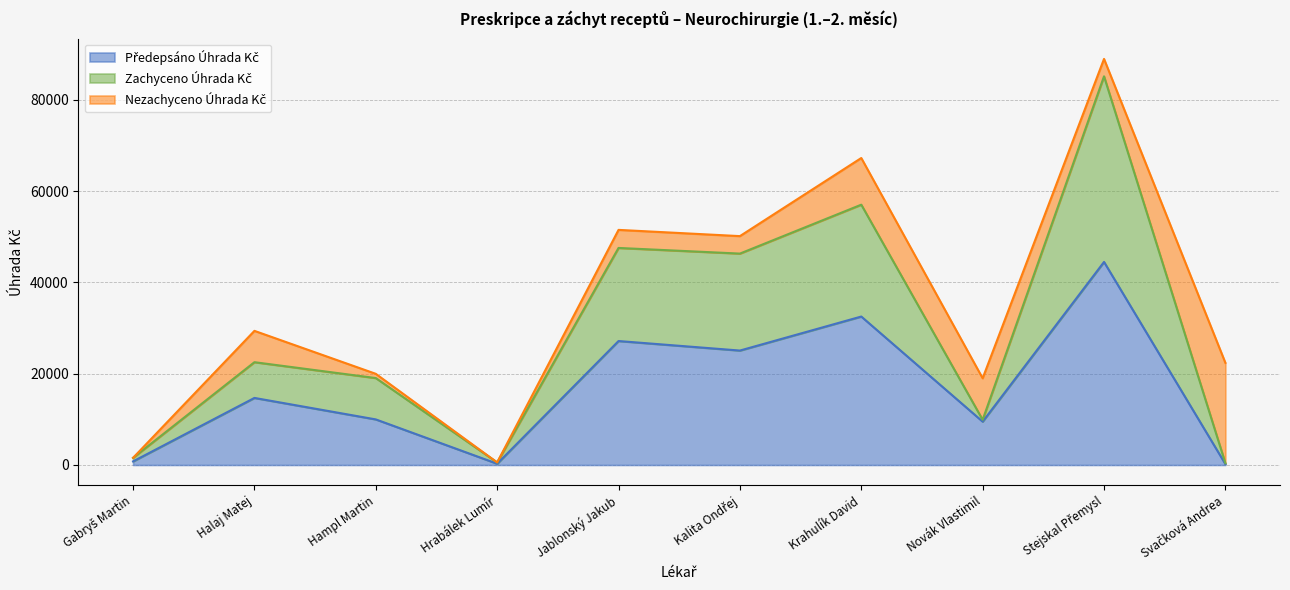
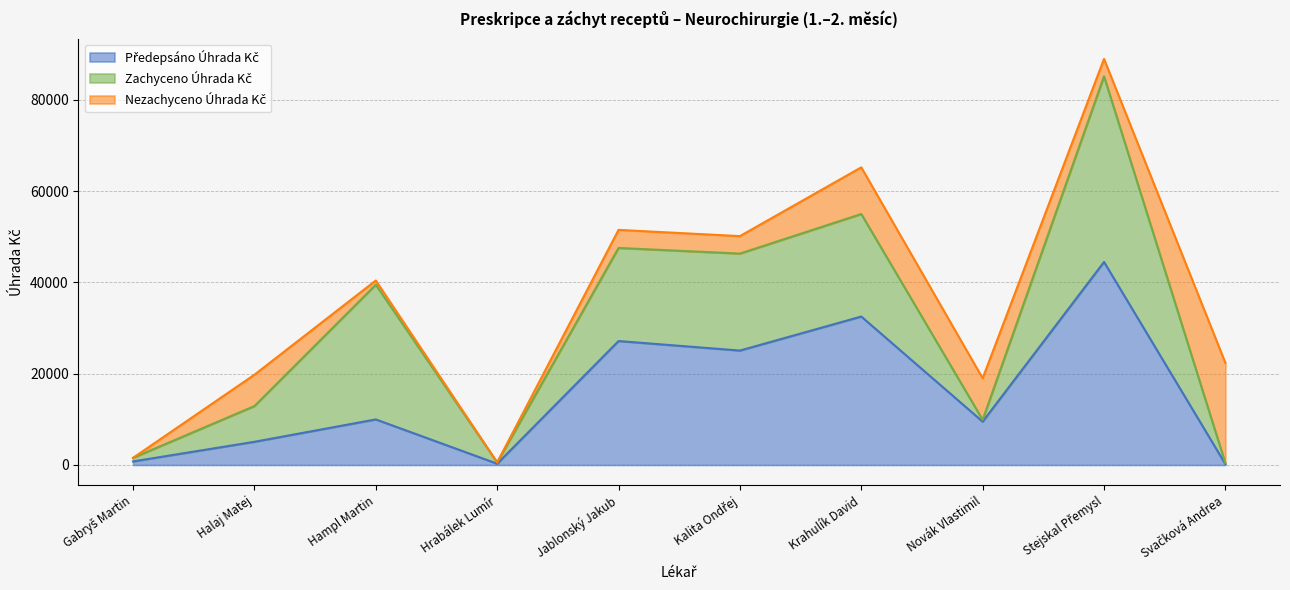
  {
    "Předepsáno Úhrada Kč": {
      "Gabryš Martin": 1000,
-     "Halaj Matej": 15000,
+     "Halaj Matej": 5000,
      "Hampl Martin": 10000,
      "Jablonský Jakub": 27000,
      "Kalita Ondřej": 25000,
      "Krahulík David": 33000,
      "Stejskal Přemysl": 45000
    },
    "Zachyceno Úhrada Kč": {
      "Halaj Matej": 8000,
-     "Hampl Martin": 9000,
+     "Hampl Martin": 30000,
      "Jablonský Jakub": 20000,
      "Kalita Ondřej": 21000,
-     "Krahulík David": 25000,
+     "Krahulík David": 22000,
      "Stejskal Přemysl": 41000
    },
    "Nezachyceno Úhrada Kč": {
      "Halaj Matej": 7000,
      "Hampl Martin": 1000,
      "Jablonský Jakub": 4000,
      "Kalita Ondřej": 4000,
      "Krahulík David": 10000,
      "Novák Vlastimil": 9000,
      "Stejskal Přemysl": 4000,
      "Svačková Andrea": 22000
    }
  }
